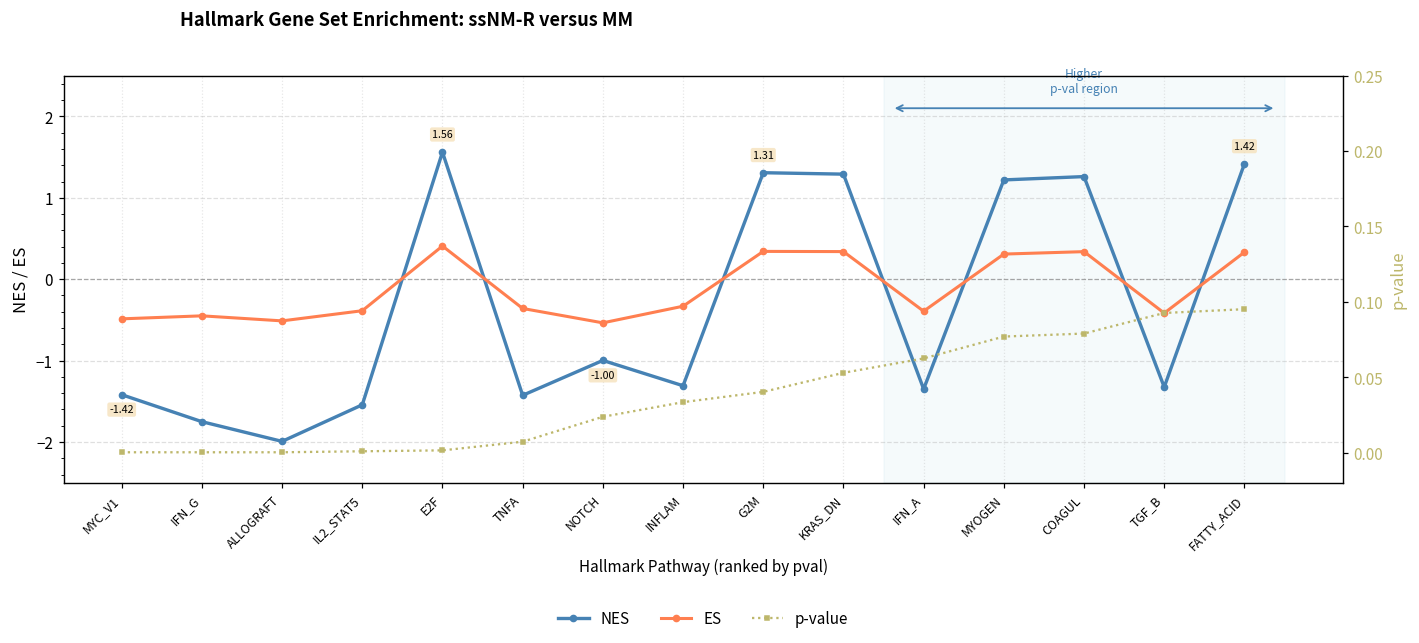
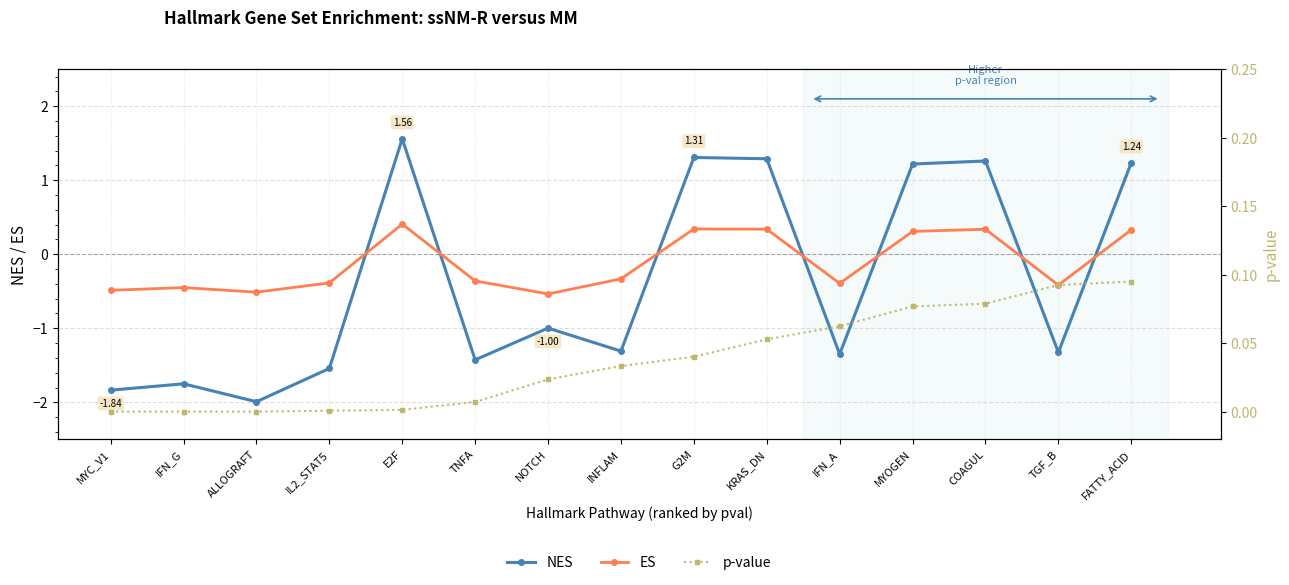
  {
    "NES": {
-     "MYC_V1": -1.42,
-     "FATTY_ACID": 1.42
+     "MYC_V1": -1.84,
+     "FATTY_ACID": 1.24
    }
  }
